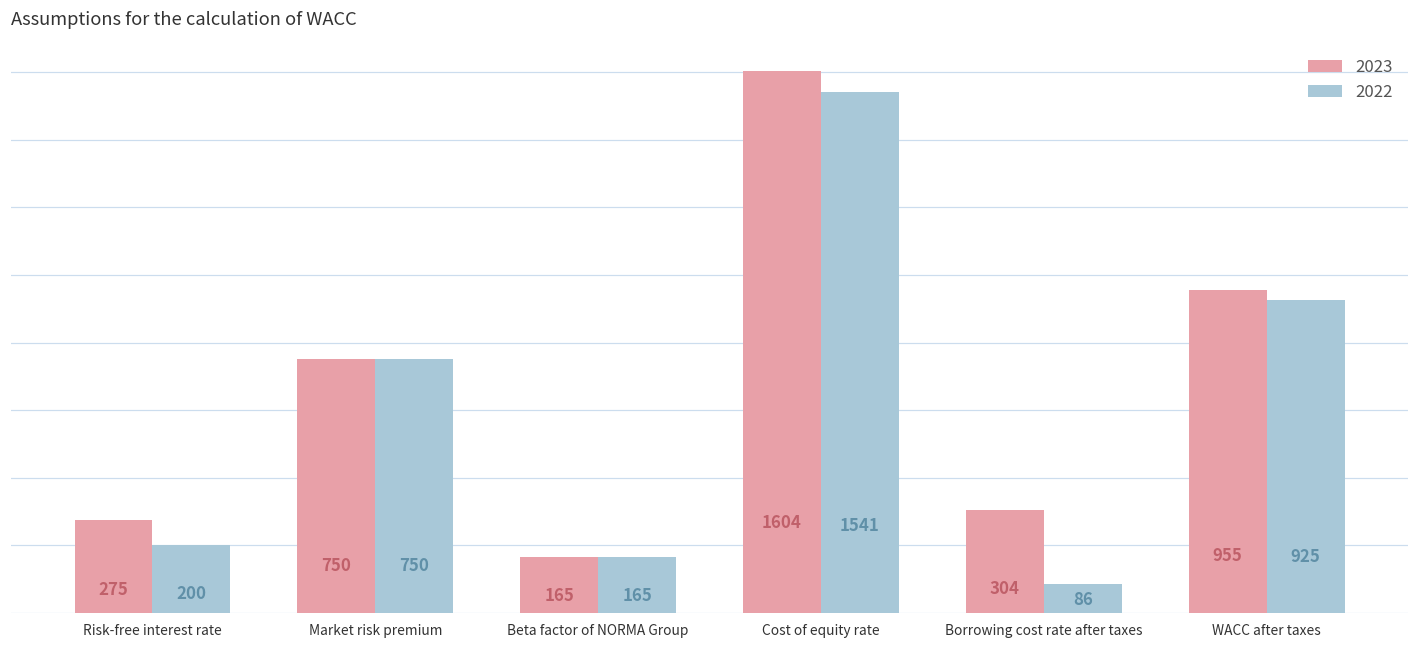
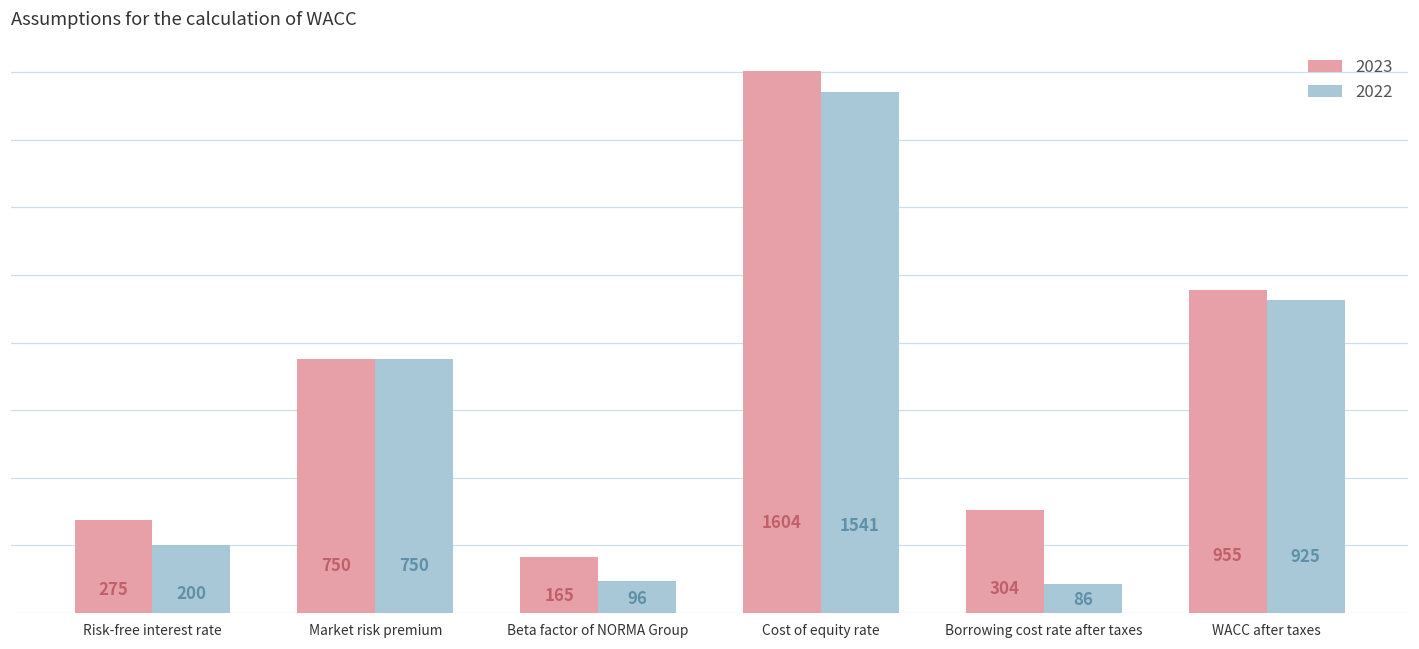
  {
    "2023": {
      "Risk-free interest rate": 275,
      "Market risk premium": 750,
      "Beta factor of NORMA Group": 165,
      "Cost of equity rate": 1604,
      "Borrowing cost rate after taxes": 304,
      "WACC after taxes": 955
    },
    "2022": {
      "Risk-free interest rate": 200,
      "Market risk premium": 750,
-     "Beta factor of NORMA Group": 165,
+     "Beta factor of NORMA Group": 96,
      "Cost of equity rate": 1541,
      "Borrowing cost rate after taxes": 86,
      "WACC after taxes": 925
    }
  }
